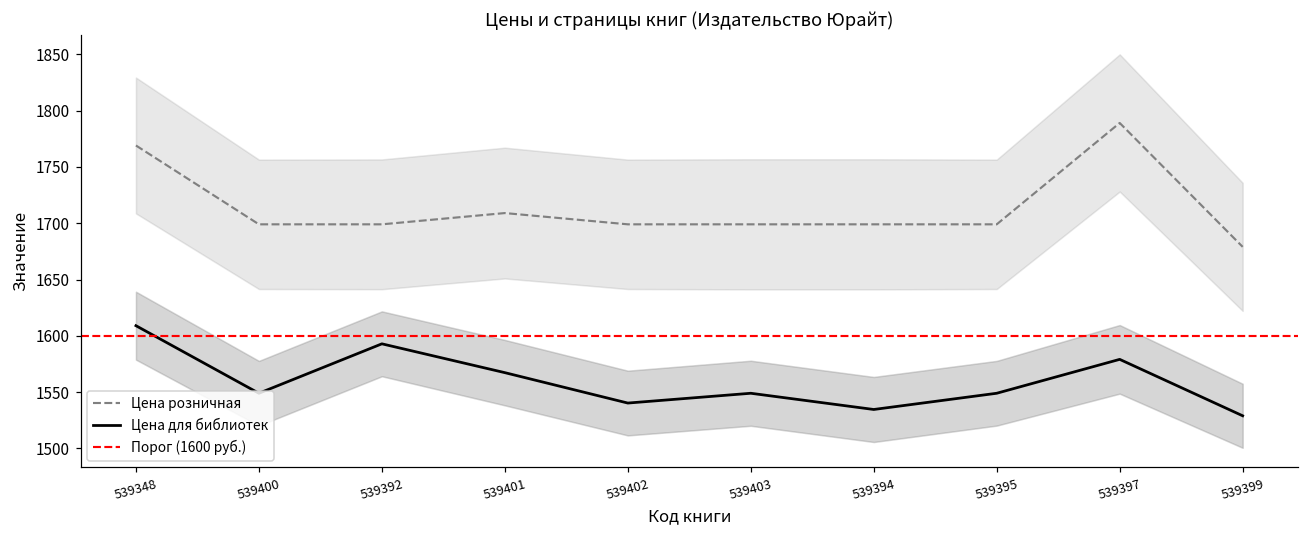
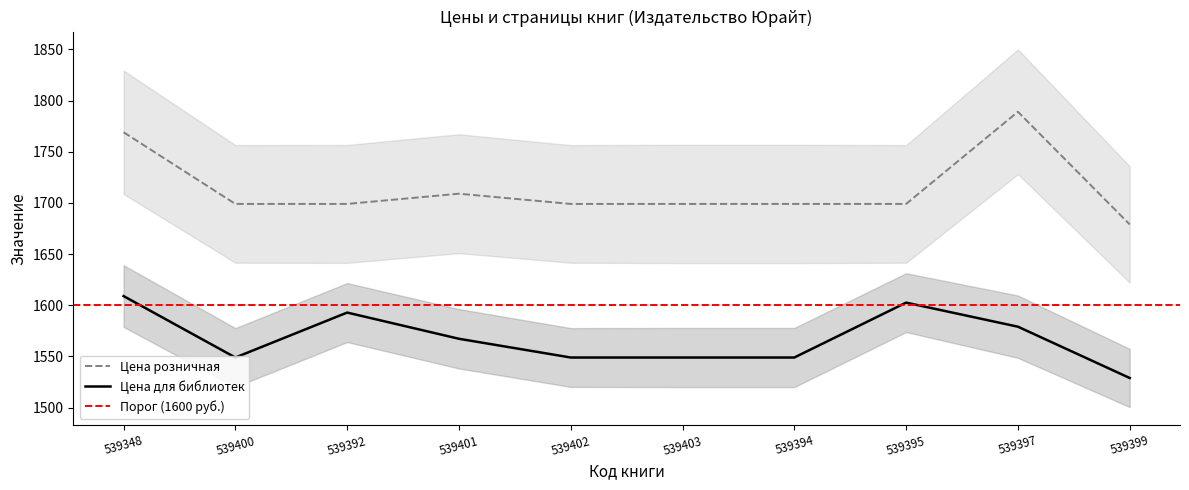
  {
    "Цена для библиотек": {
      "539348": 1609,
      "539392": 1593,
      "539401": 1567,
-     "539402": 1540,
+     "539402": 1549,
      "539403": 1549,
-     "539394": 1535,
-     "539395": 1549,
+     "539394": 1549,
+     "539395": 1603,
      "539397": 1579,
      "539399": 1529
    }
  }
